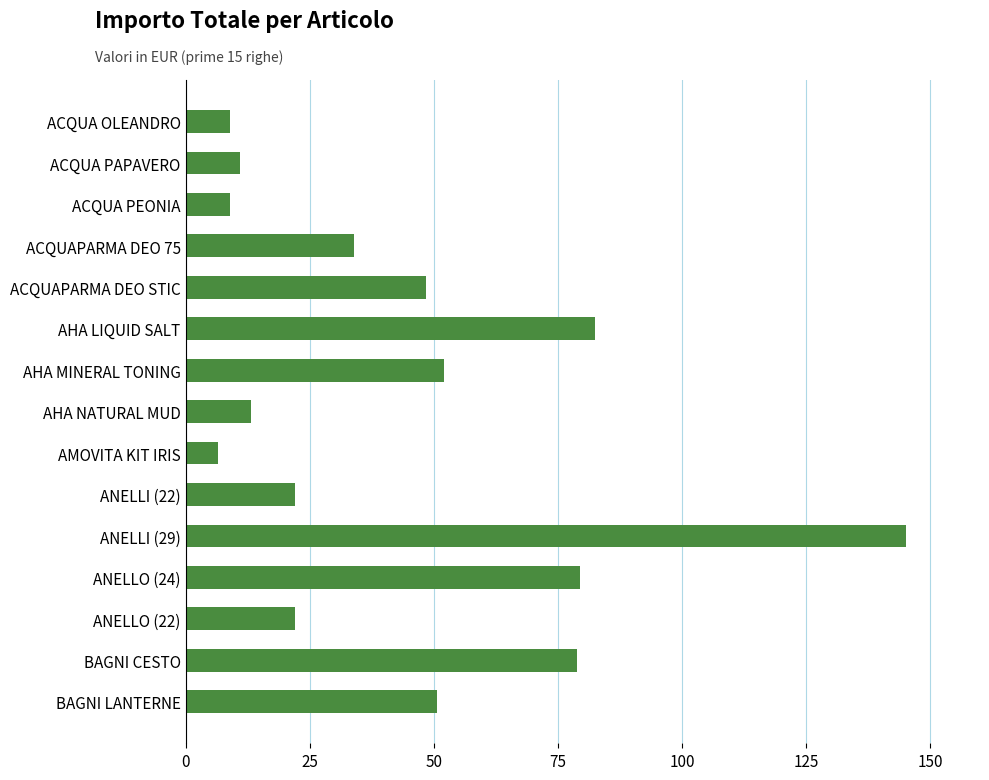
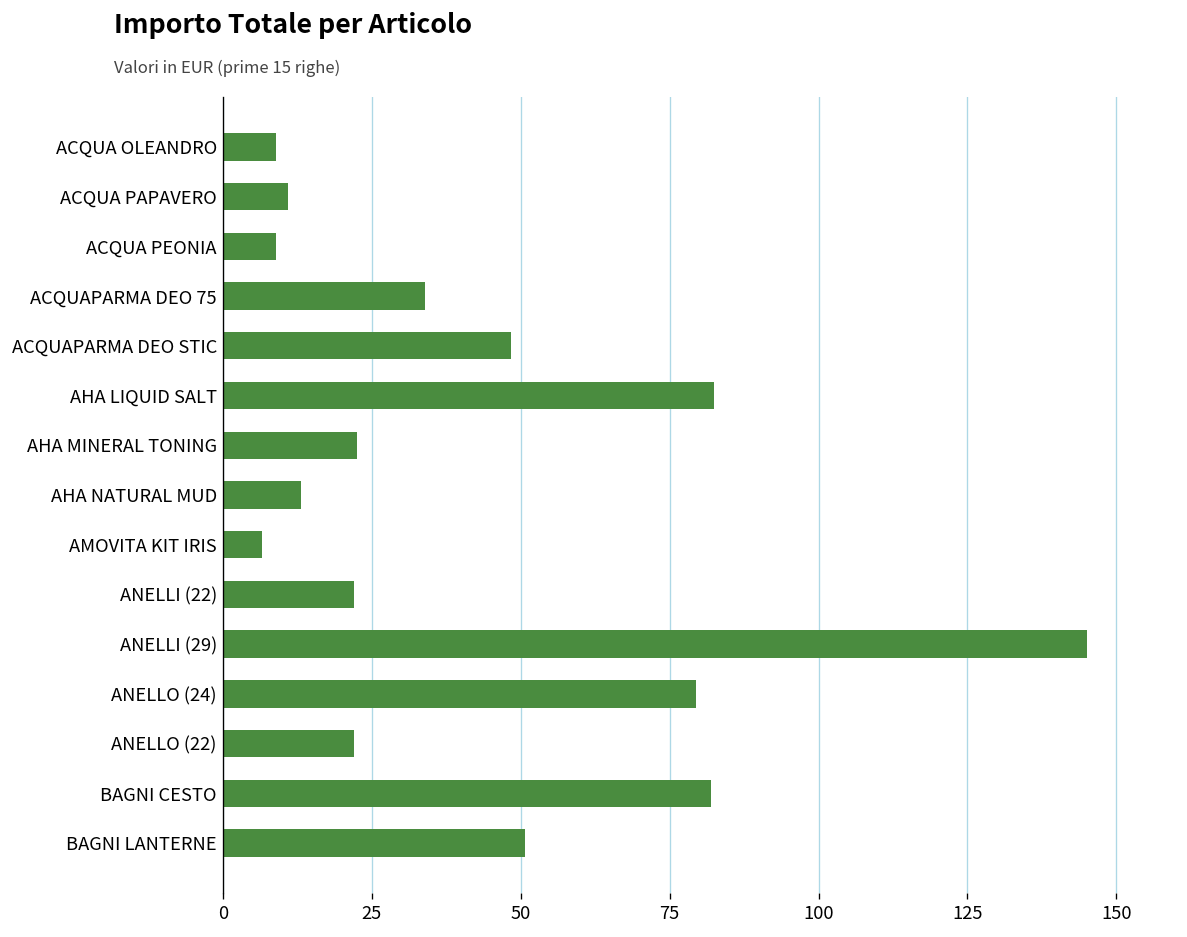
  {
    "ACQUA OLEANDRO": 9,
    "ACQUA PAPAVERO": 11,
    "ACQUA PEONIA": 9,
    "ACQUAPARMA DEO 75": 34,
    "ACQUAPARMA DEO STIC": 48,
    "AHA LIQUID SALT": 83,
-   "AHA MINERAL TONING": 52,
+   "AHA MINERAL TONING": 23,
    "AHA NATURAL MUD": 13,
    "AMOVITA KIT IRIS": 7,
    "ANELLI (22)": 22,
    "ANELLI (29)": 145,
    "ANELLO (24)": 80,
    "ANELLO (22)": 22,
-   "BAGNI CESTO": 79,
+   "BAGNI CESTO": 82,
    "BAGNI LANTERNE": 51
  }
